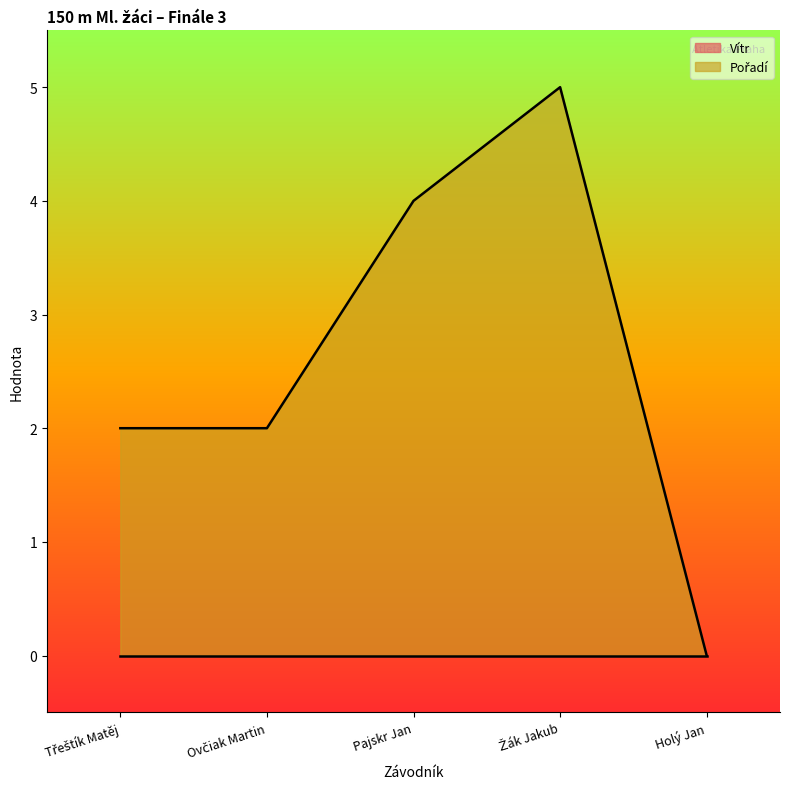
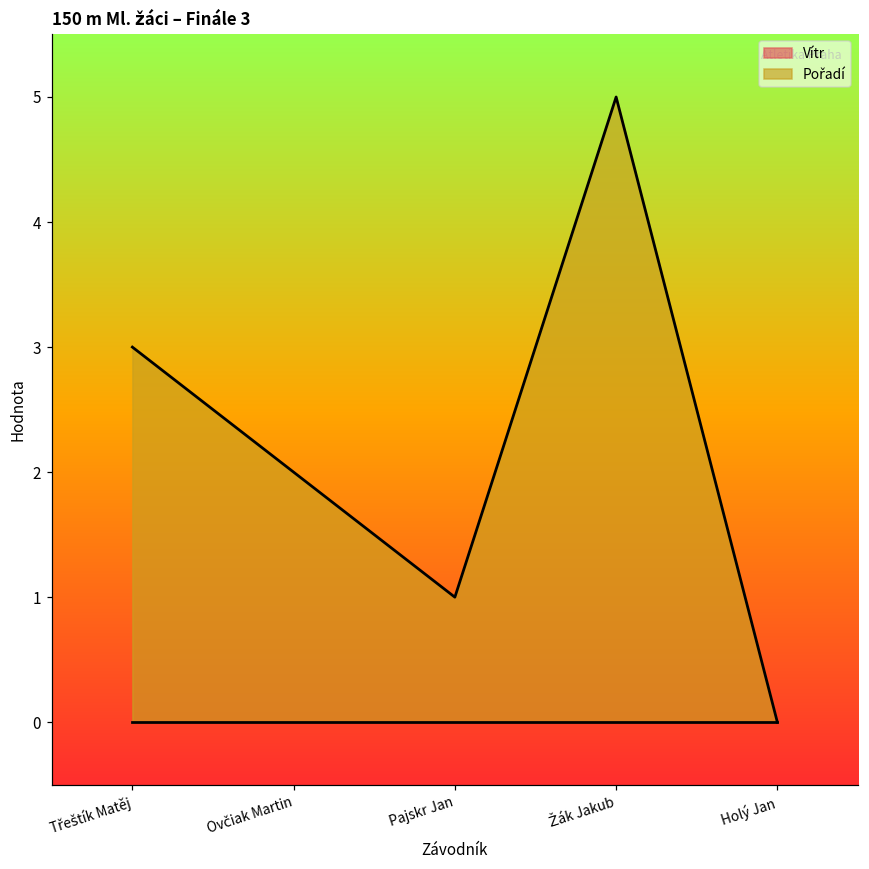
  {
    "Vítr": {
      "Třeštík Matěj": 0,
      "Ovčiak Martin": 0,
      "Pajskr Jan": 0,
      "Žák Jakub": 0
    },
    "Pořadí": {
-     "Třeštík Matěj": 2,
+     "Třeštík Matěj": 3,
      "Ovčiak Martin": 2,
-     "Pajskr Jan": 4,
+     "Pajskr Jan": 1,
      "Žák Jakub": 5
    }
  }
